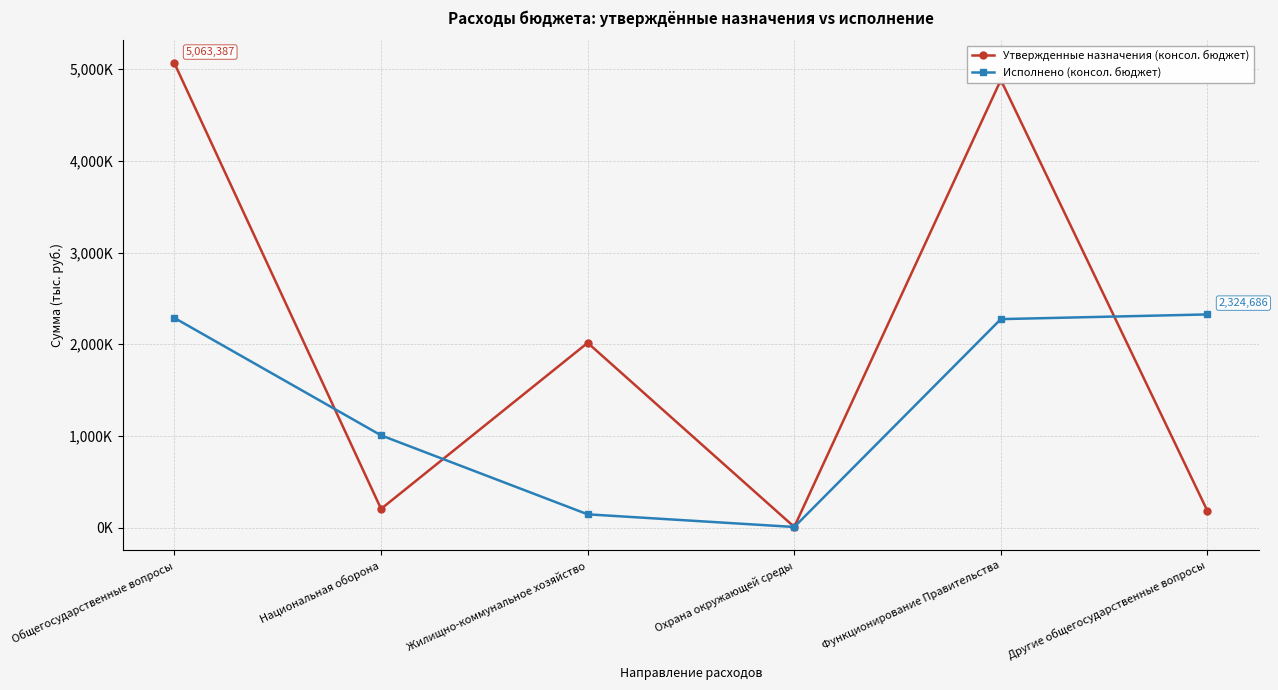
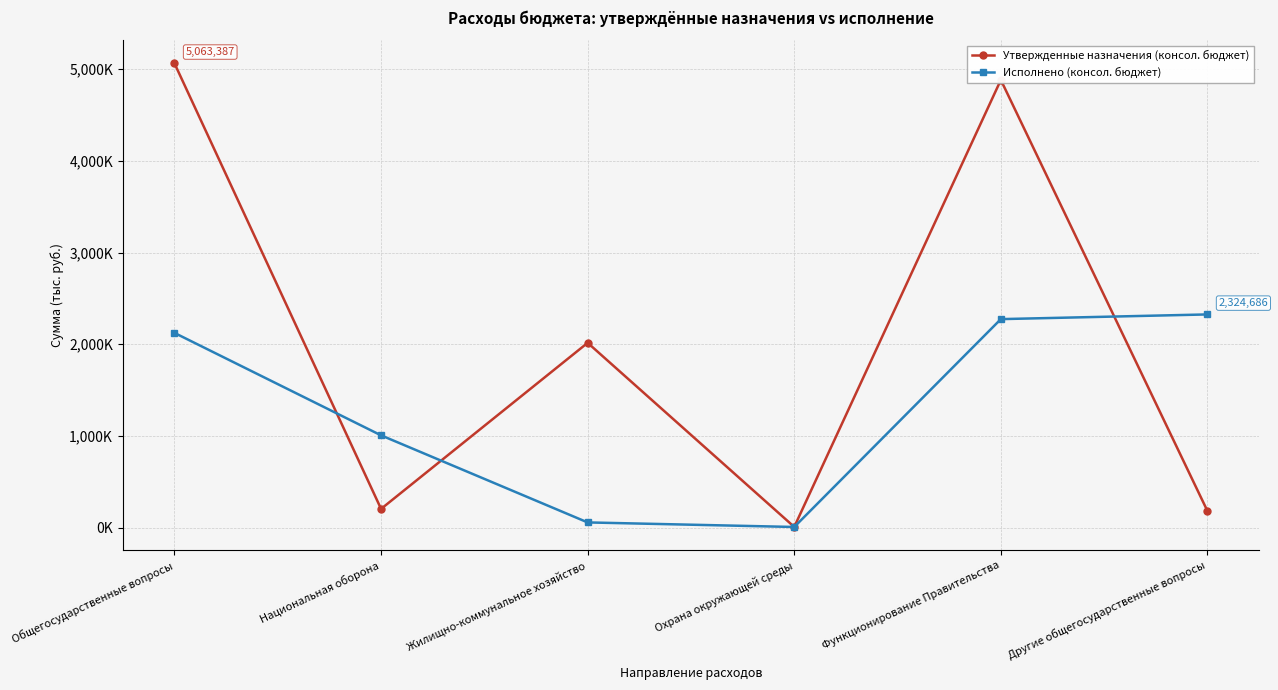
  {
    "Утвержденные назначения (консол. бюджет)": {
      "Национальная оборона": "200,000",
      "Жилищно-коммунальное хозяйство": "2,000,000",
      "Другие общегосударственные вопросы": "200,000"
    },
    "Исполнено (консол. бюджет)": {
-     "Общегосударственные вопросы": "2,300,000",
+     "Общегосударственные вопросы": "2,100,000",
      "Национальная оборона": "1,000,000",
-     "Жилищно-коммунальное хозяйство": "140,000",
+     "Жилищно-коммунальное хозяйство": "60,000",
      "Функционирование Правительства": "2,300,000"
    }
  }
